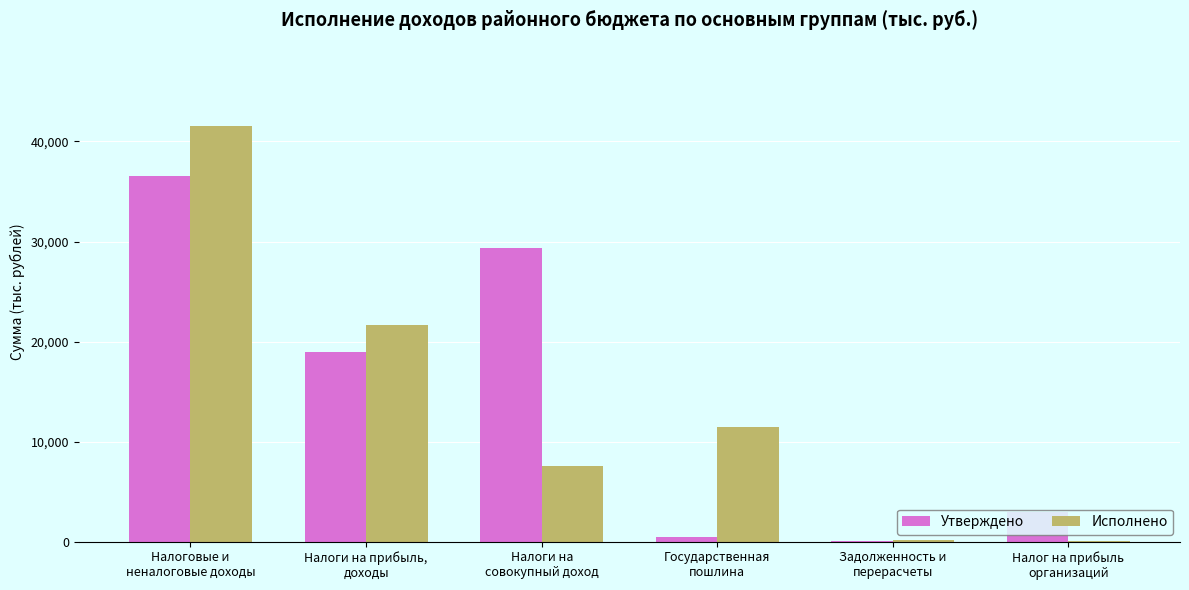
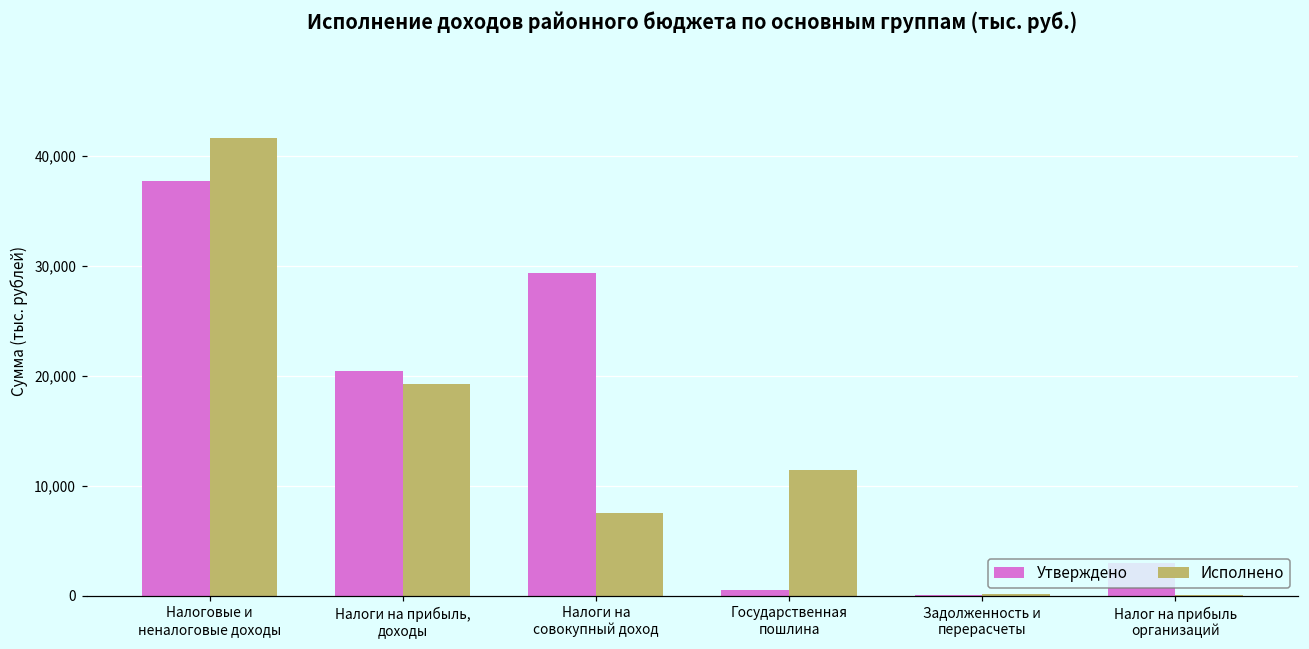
  {
    "Утверждено": {
-     "Налоговые и неналоговые доходы": "36,500",
-     "Налоги на прибыль, доходы": "19,000",
+     "Налоговые и неналоговые доходы": "37,700",
+     "Налоги на прибыль, доходы": "20,400",
      "Налоги на совокупный доход": "29,300",
      "Государственная пошлина": "500"
    },
    "Исполнено": {
      "Налоговые и неналоговые доходы": "41,600",
-     "Налоги на прибыль, доходы": "21,700",
+     "Налоги на прибыль, доходы": "19,200",
      "Налоги на совокупный доход": "7,600",
      "Государственная пошлина": "11,500"
    }
  }
